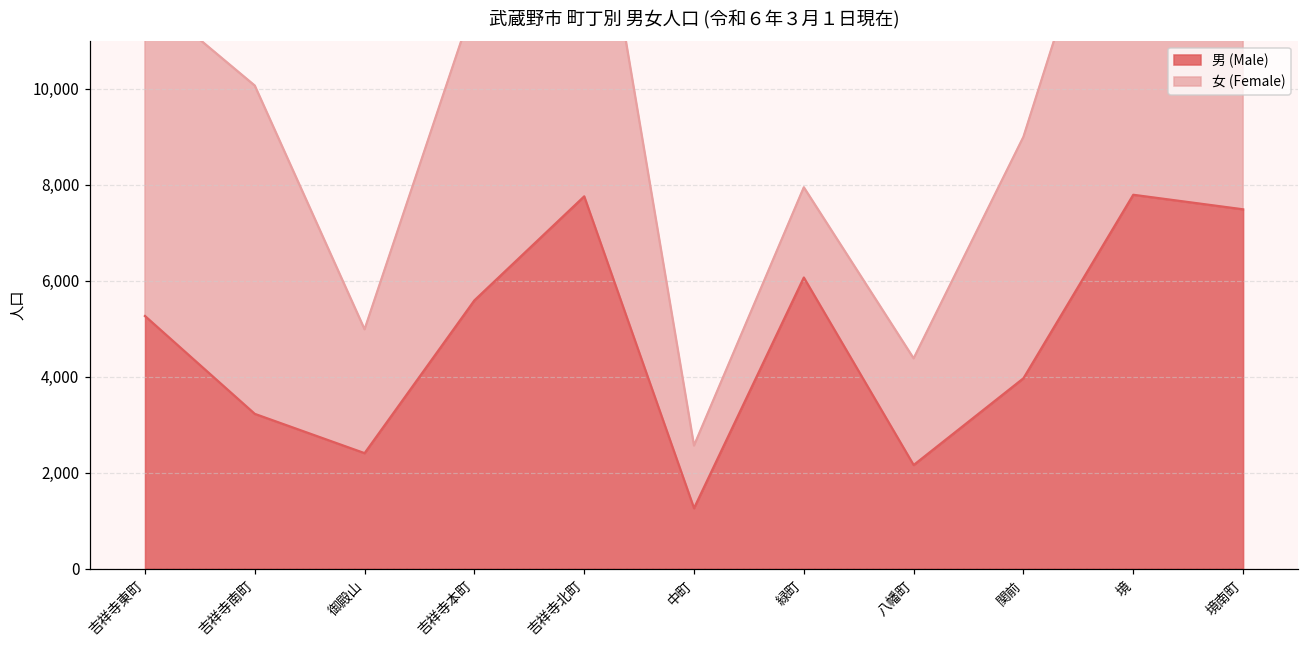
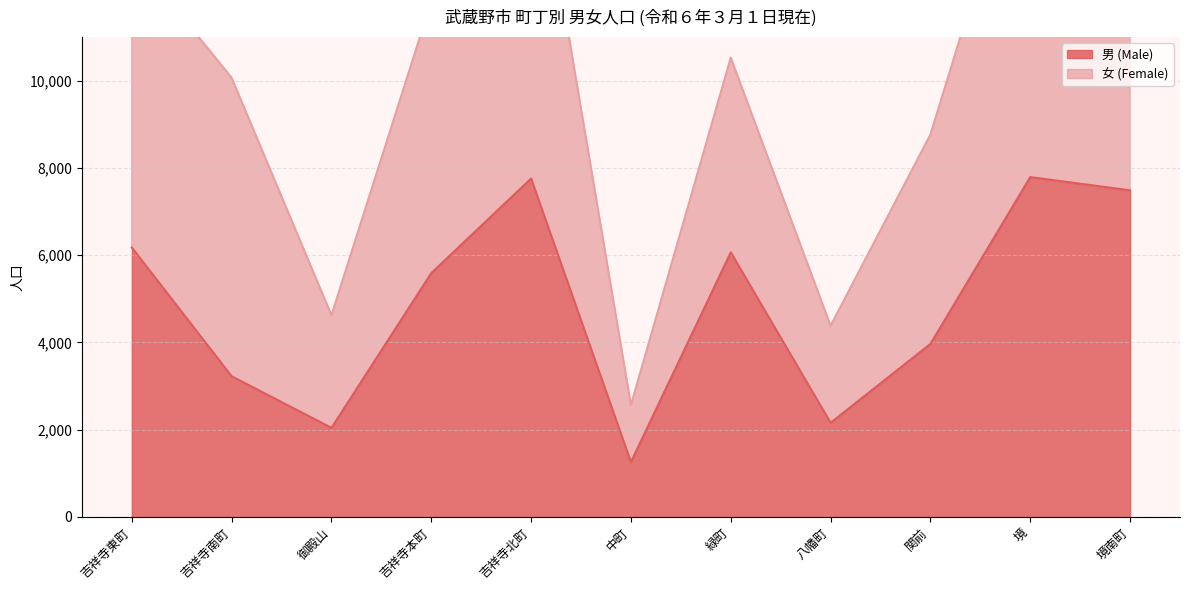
  {
    "男 (Male)": {
-     "吉祥寺東町": "5,300",
+     "吉祥寺東町": "6,200",
      "吉祥寺南町": "3,200",
-     "御殿山": "2,400",
+     "御殿山": "2,000",
      "吉祥寺本町": "5,600",
      "吉祥寺北町": "7,800",
      "中町": "1,300",
      "緑町": "6,100",
      "八幡町": "2,200",
      "関前": "4,000",
      "境": "7,800",
      "境南町": "7,500"
    },
    "女 (Female)": {
      "吉祥寺南町": "6,800",
      "御殿山": "2,600",
      "中町": "1,300",
-     "緑町": "1,900",
+     "緑町": "4,500",
      "八幡町": "2,200",
-     "関前": "5,000"
+     "関前": "4,800"
    }
  }
